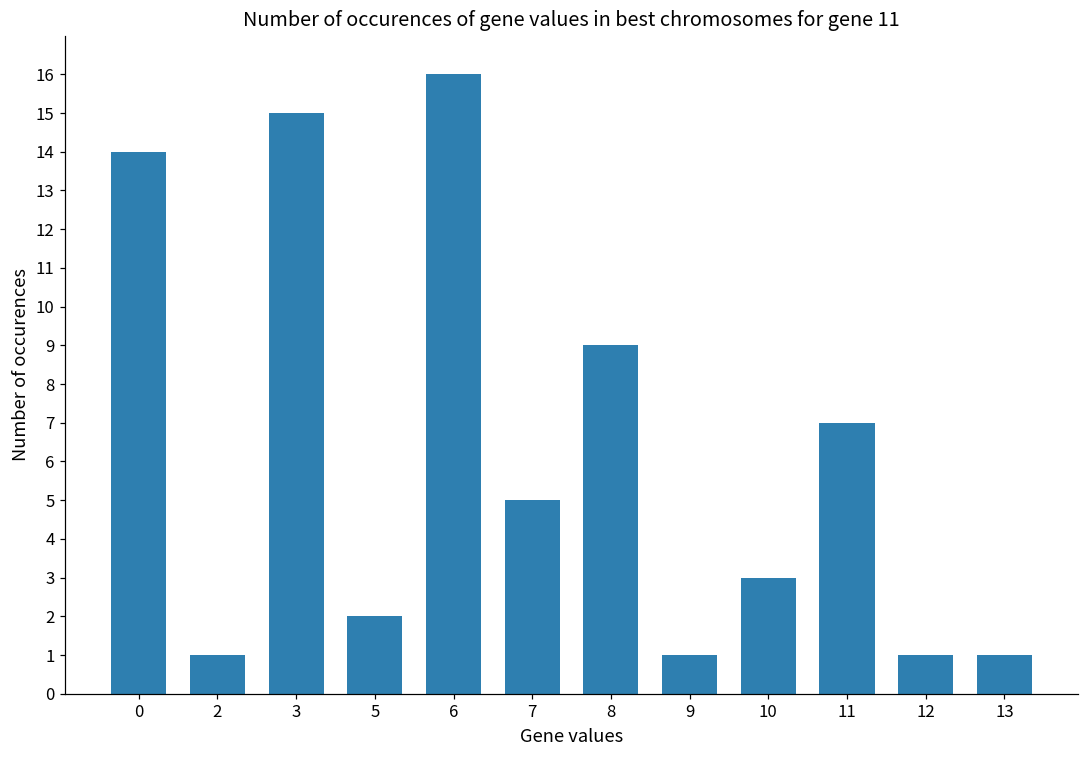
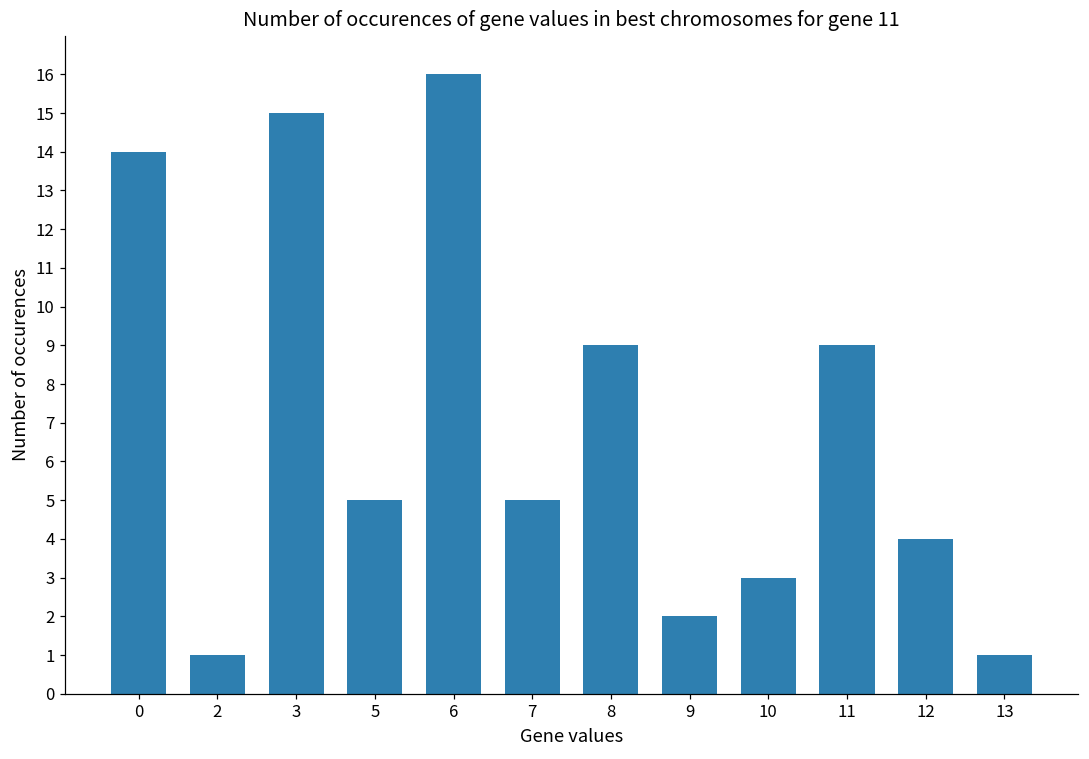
  {
    "0": 14,
    "2": 1,
    "3": 15,
-   "5": 2,
+   "5": 5,
    "6": 16,
    "7": 5,
    "8": 9,
-   "9": 1,
+   "9": 2,
    "10": 3,
-   "11": 7,
-   "12": 1,
+   "11": 9,
+   "12": 4,
    "13": 1
  }
